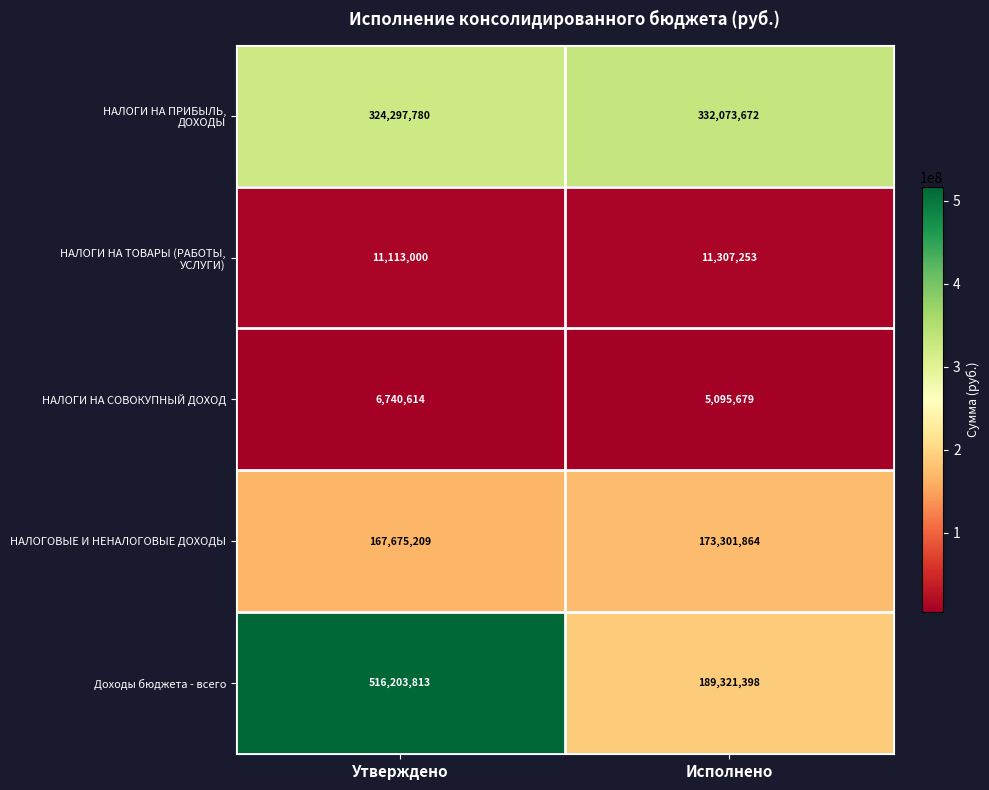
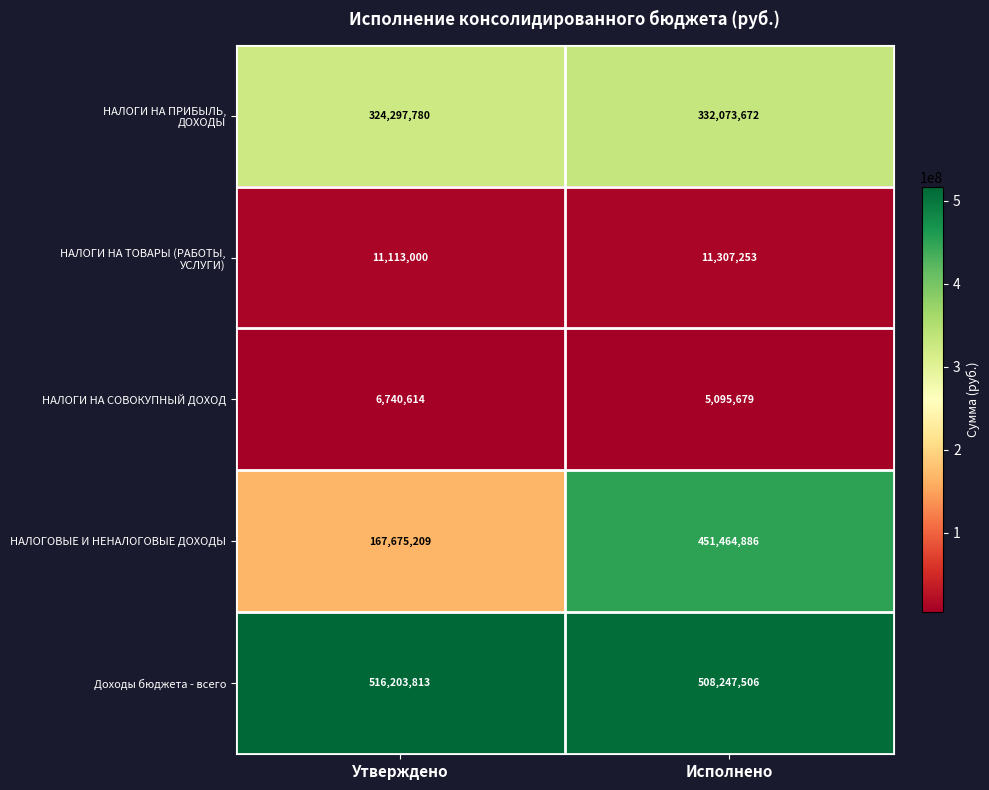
  {
    "НАЛОГИ НА ПРИБЫЛЬ, ДОХОДЫ": {
      "Утверждено": "324,297,780",
      "Исполнено": "332,073,672"
    },
    "НАЛОГИ НА ТОВАРЫ (РАБОТЫ, УСЛУГИ)": {
      "Утверждено": "11,113,000",
      "Исполнено": "11,307,253"
    },
    "НАЛОГИ НА СОВОКУПНЫЙ ДОХОД": {
      "Утверждено": "6,740,614",
      "Исполнено": "5,095,679"
    },
    "НАЛОГОВЫЕ И НЕНАЛОГОВЫЕ ДОХОДЫ": {
      "Утверждено": "167,675,209",
-     "Исполнено": "173,301,864"
+     "Исполнено": "451,464,886"
    },
    "Доходы бюджета - всего": {
      "Утверждено": "516,203,813",
-     "Исполнено": "189,321,398"
+     "Исполнено": "508,247,506"
    }
  }
